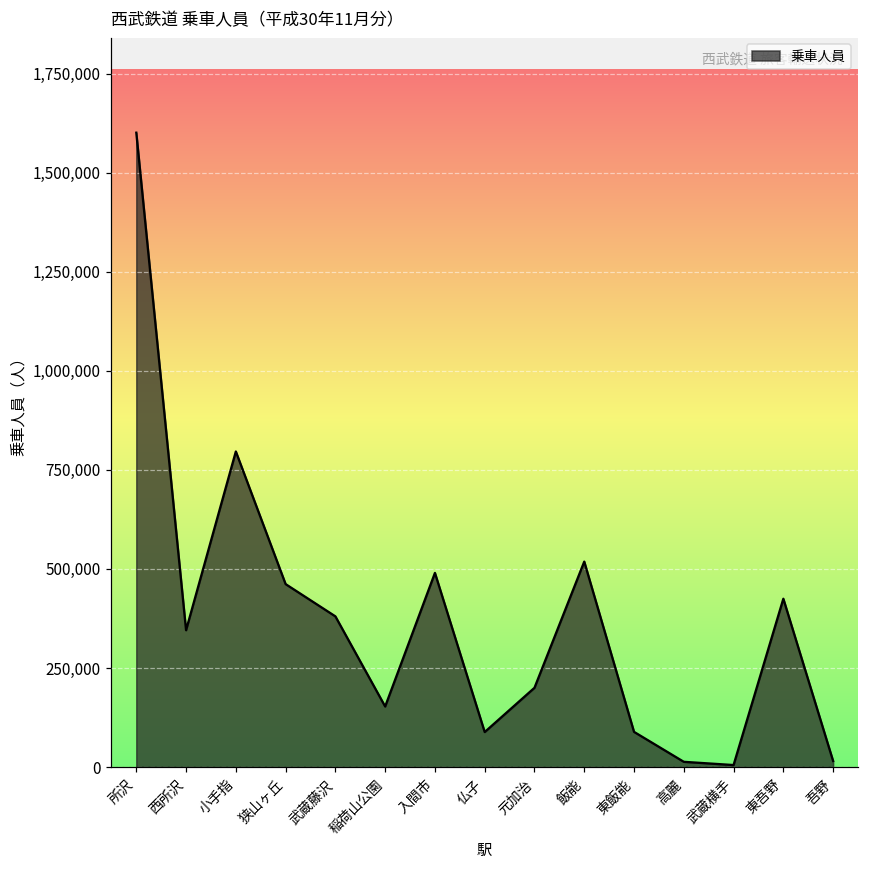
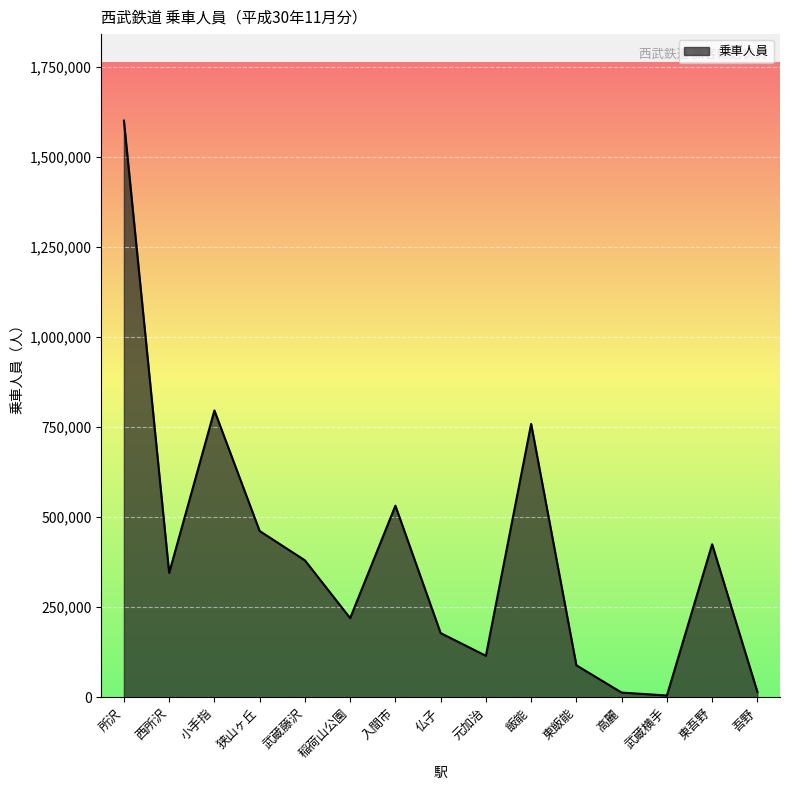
  {
    "所沢": "1,600,000",
    "西所沢": "350,000",
    "小手指": "800,000",
    "狭山ヶ丘": "460,000",
    "武蔵藤沢": "380,000",
-   "稲荷山公園": "150,000",
-   "入間市": "490,000",
-   "仏子": "90,000",
-   "元加治": "200,000",
-   "飯能": "520,000",
+   "稲荷山公園": "220,000",
+   "入間市": "530,000",
+   "仏子": "180,000",
+   "元加治": "120,000",
+   "飯能": "760,000",
    "東飯能": "90,000",
    "高麗": "10,000",
    "武蔵横手": "10,000",
    "東吾野": "420,000",
    "吾野": "20,000"
  }
